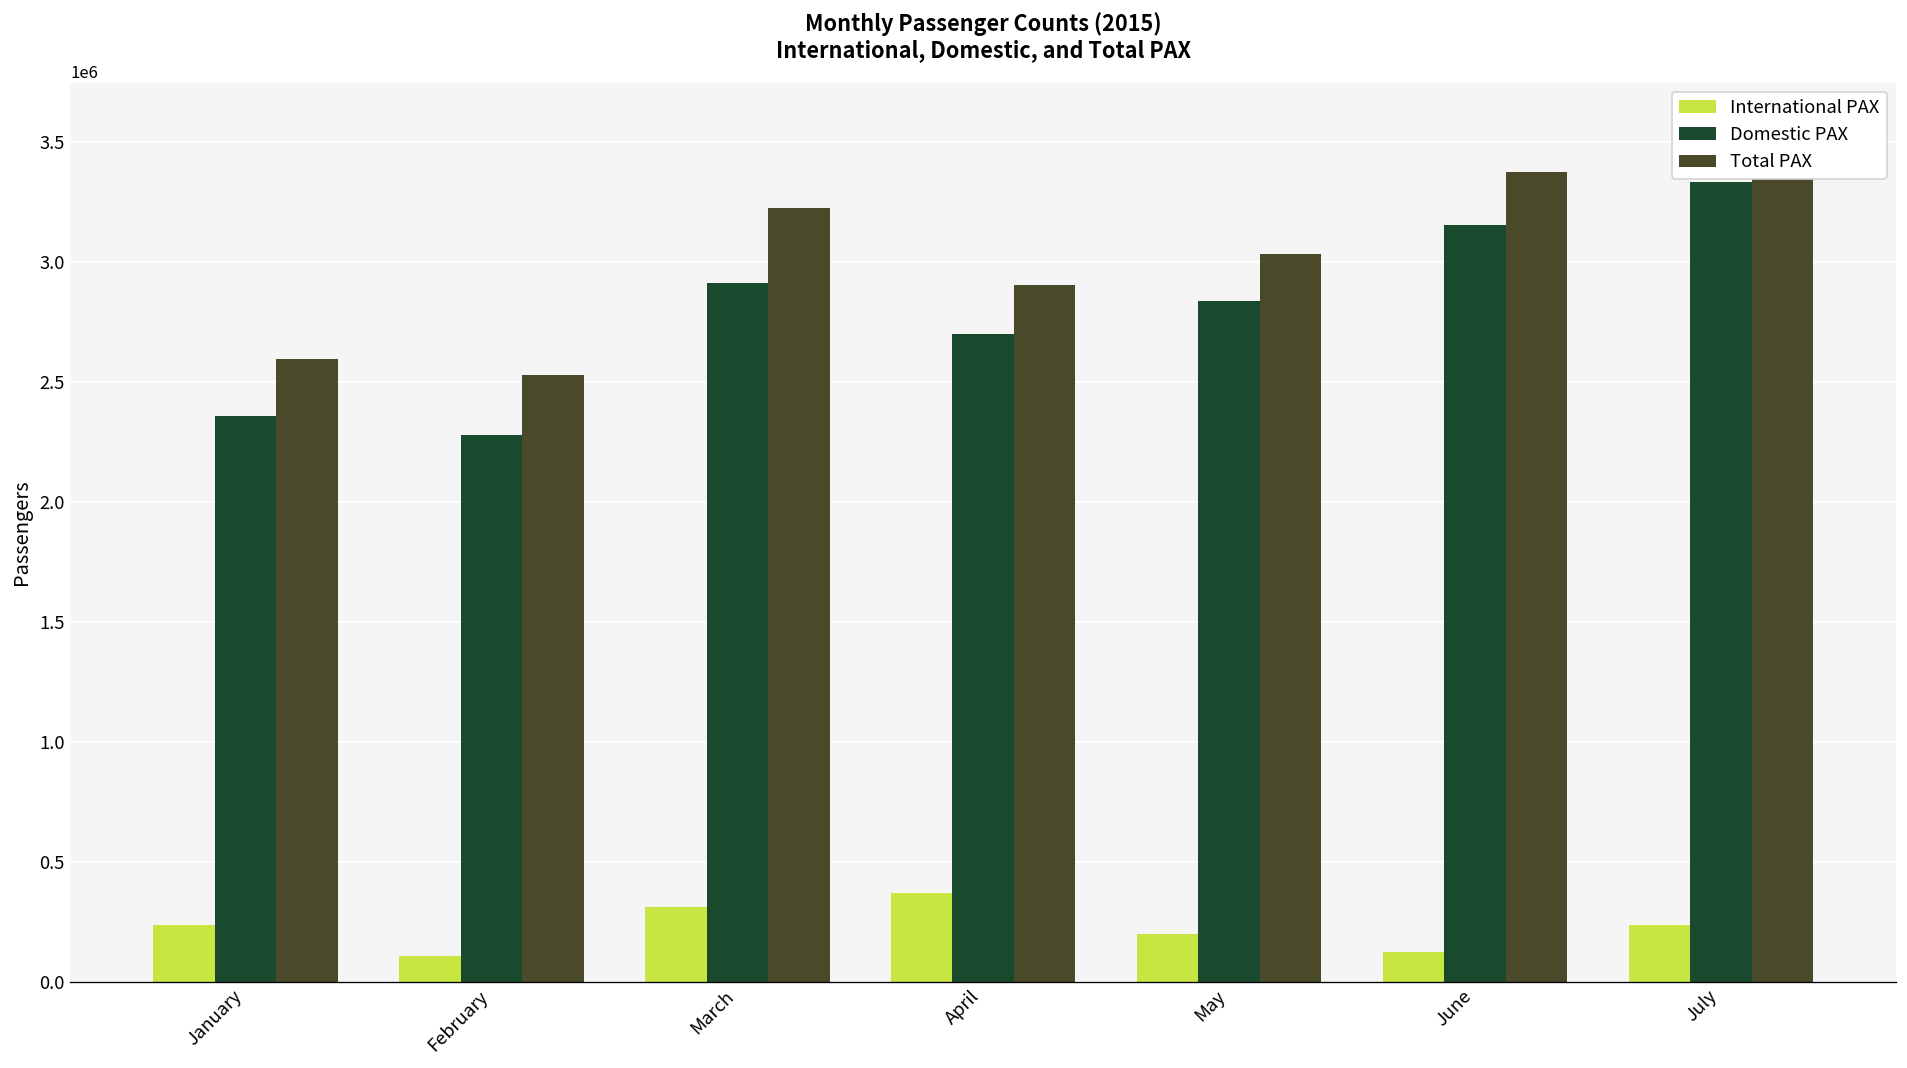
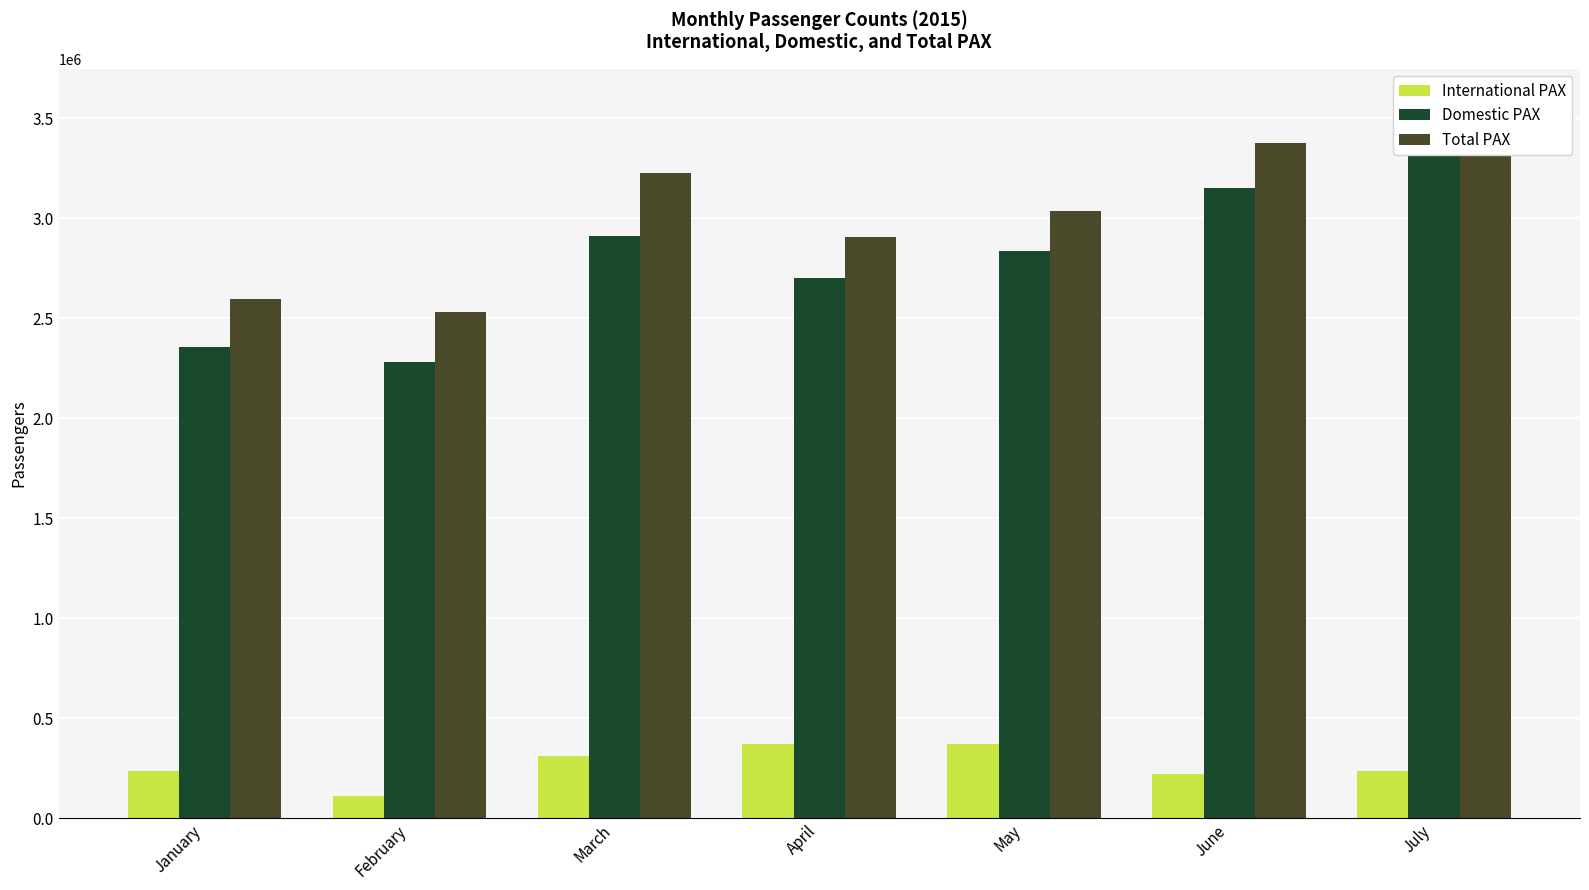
  {
    "International PAX": {
      "January": 240000,
      "February": 110000,
      "March": 310000,
      "April": 370000,
-     "May": 200000,
-     "June": 120000,
+     "May": 370000,
+     "June": 220000,
      "July": 240000
    }
  }
